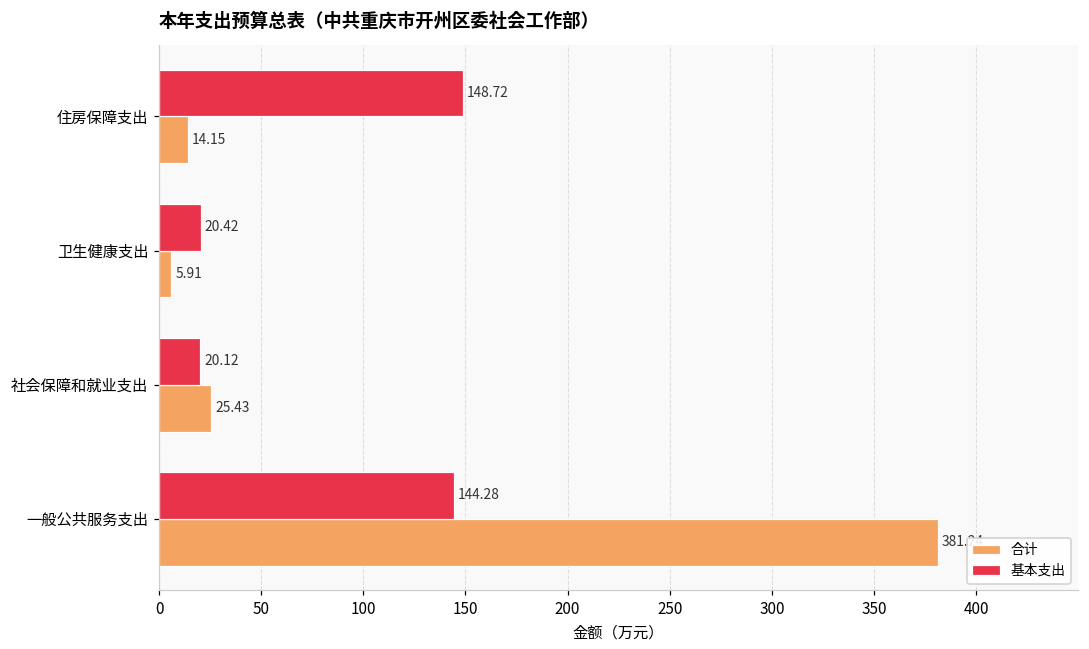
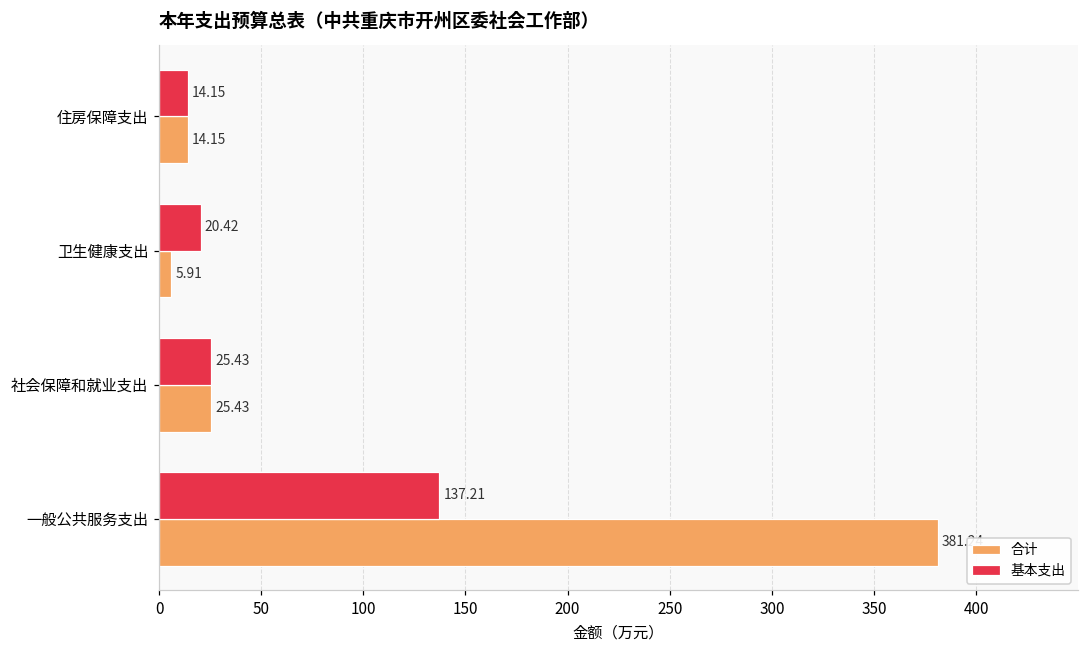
  {
    "合计": {
      "住房保障支出": 14.15,
      "卫生健康支出": 5.91,
      "社会保障和就业支出": 25.43
    },
    "基本支出": {
-     "住房保障支出": 148.72,
+     "住房保障支出": 14.15,
      "卫生健康支出": 20.42,
-     "社会保障和就业支出": 20.12,
-     "一般公共服务支出": 144.28
+     "社会保障和就业支出": 25.43,
+     "一般公共服务支出": 137.21
    }
  }
